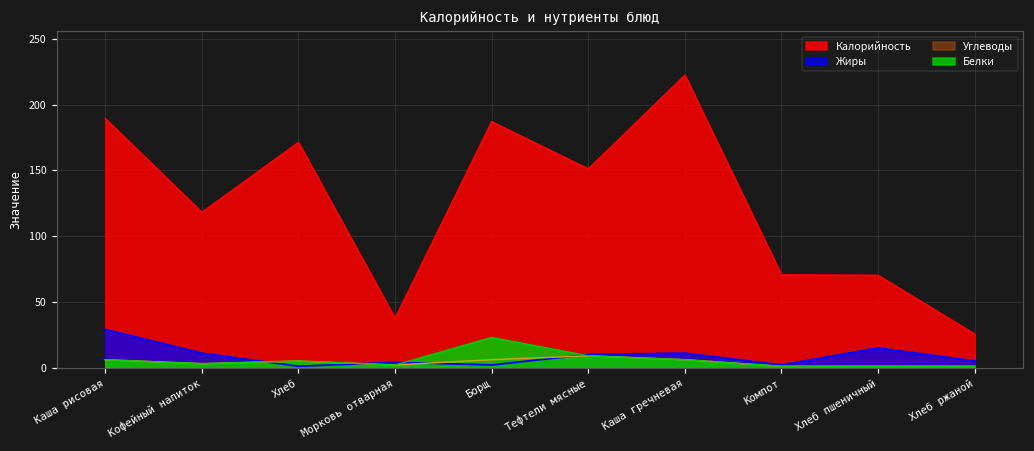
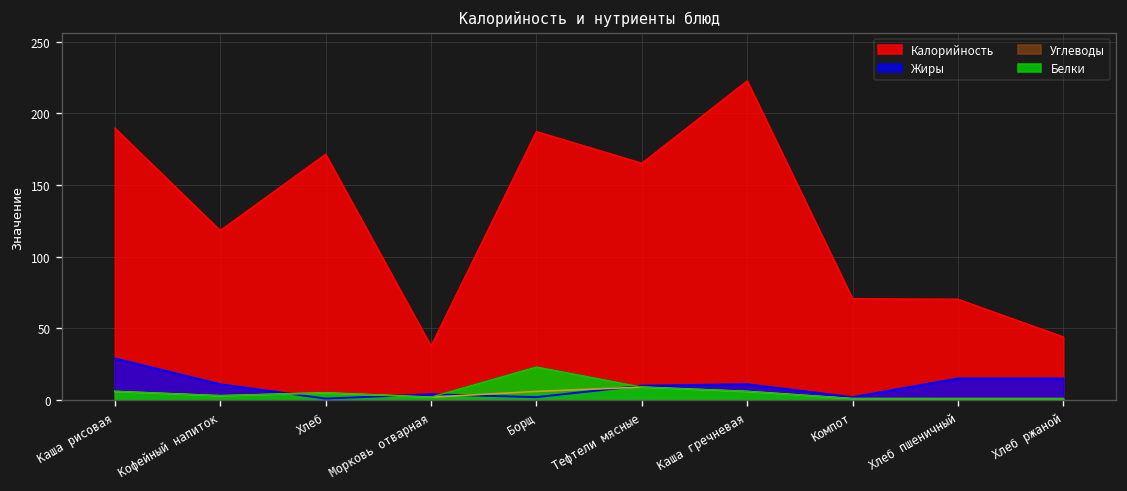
  {
    "Калорийность": {
      "Каша рисовая": 190,
      "Кофейный напиток": 118,
      "Хлеб": 171,
      "Морковь отварная": 38,
      "Борщ": 187,
-     "Тефтели мясные": 151,
+     "Тефтели мясные": 165,
      "Каша гречневая": 223,
      "Компот": 71,
      "Хлеб пшеничный": 70,
-     "Хлеб ржаной": 26
+     "Хлеб ржаной": 44
    },
    "Жиры": {
      "Каша рисовая": 29,
      "Кофейный напиток": 11,
      "Хлеб": 1,
      "Борщ": 2,
      "Каша гречневая": 11,
      "Хлеб пшеничный": 15,
-     "Хлеб ржаной": 5
+     "Хлеб ржаной": 15
    },
    "Углеводы": {
      "Борщ": 6
    },
    "Белки": {
      "Борщ": 23
    }
  }
